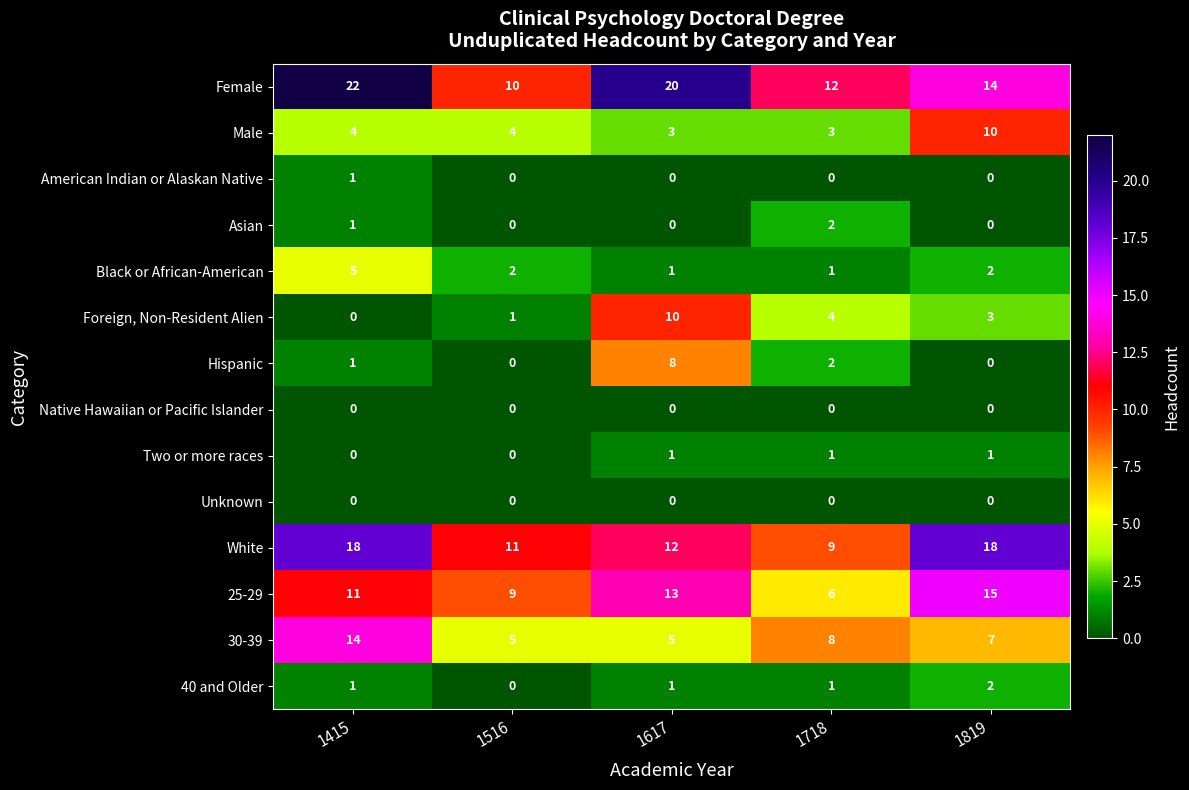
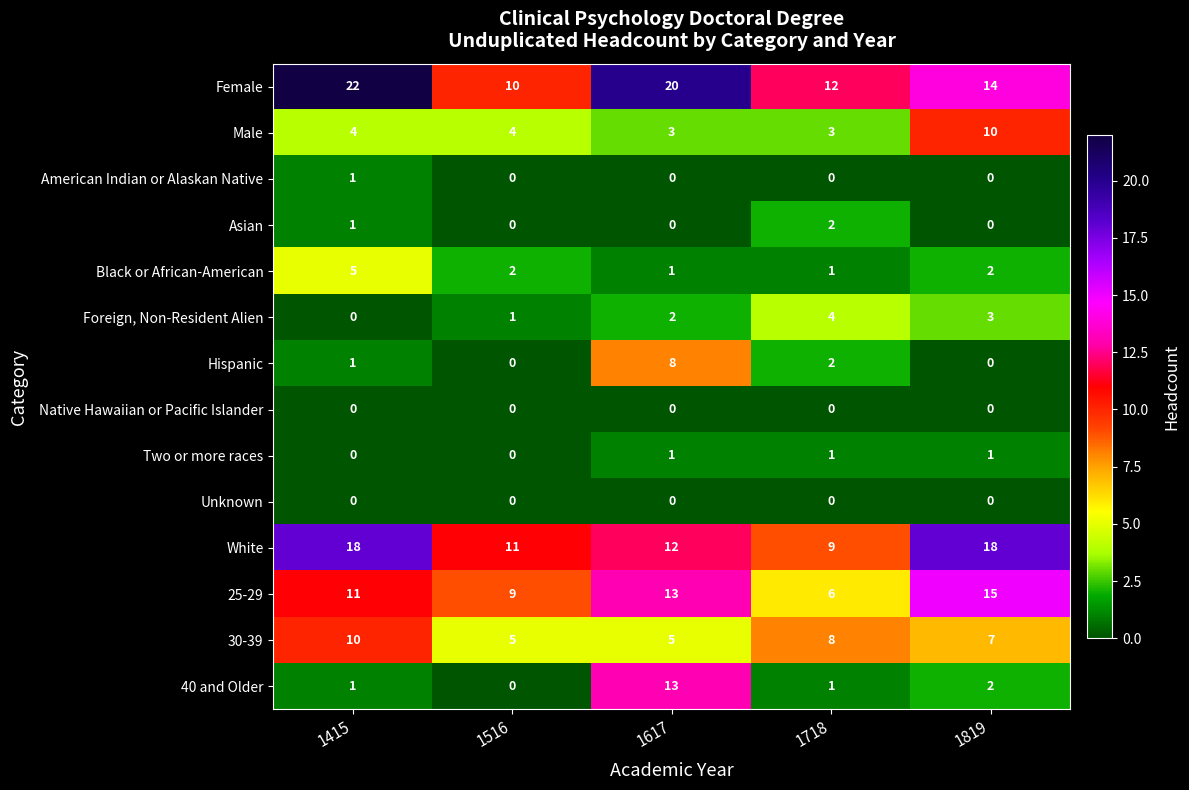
  {
    "Female": {
      "1415": 22,
      "1516": 10,
      "1617": 20,
      "1718": 12,
      "1819": 14
    },
    "Male": {
      "1415": 4,
      "1516": 4,
      "1617": 3,
      "1718": 3,
      "1819": 10
    },
    "American Indian or Alaskan Native": {
      "1415": 1,
      "1516": 0,
      "1617": 0,
      "1718": 0,
      "1819": 0
    },
    "Asian": {
      "1415": 1,
      "1516": 0,
      "1617": 0,
      "1718": 2,
      "1819": 0
    },
    "Black or African-American": {
      "1415": 5,
      "1516": 2,
      "1617": 1,
      "1718": 1,
      "1819": 2
    },
    "Foreign, Non-Resident Alien": {
      "1415": 0,
      "1516": 1,
-     "1617": 10,
+     "1617": 2,
      "1718": 4,
      "1819": 3
    },
    "Hispanic": {
      "1415": 1,
      "1516": 0,
      "1617": 8,
      "1718": 2,
      "1819": 0
    },
    "Native Hawaiian or Pacific Islander": {
      "1415": 0,
      "1516": 0,
      "1617": 0,
      "1718": 0,
      "1819": 0
    },
    "Two or more races": {
      "1415": 0,
      "1516": 0,
      "1617": 1,
      "1718": 1,
      "1819": 1
    },
    "Unknown": {
      "1415": 0,
      "1516": 0,
      "1617": 0,
      "1718": 0,
      "1819": 0
    },
    "White": {
      "1415": 18,
      "1516": 11,
      "1617": 12,
      "1718": 9,
      "1819": 18
    },
    "25-29": {
      "1415": 11,
      "1516": 9,
      "1617": 13,
      "1718": 6,
      "1819": 15
    },
    "30-39": {
-     "1415": 14,
+     "1415": 10,
      "1516": 5,
      "1617": 5,
      "1718": 8,
      "1819": 7
    },
    "40 and Older": {
      "1415": 1,
      "1516": 0,
-     "1617": 1,
+     "1617": 13,
      "1718": 1,
      "1819": 2
    }
  }
